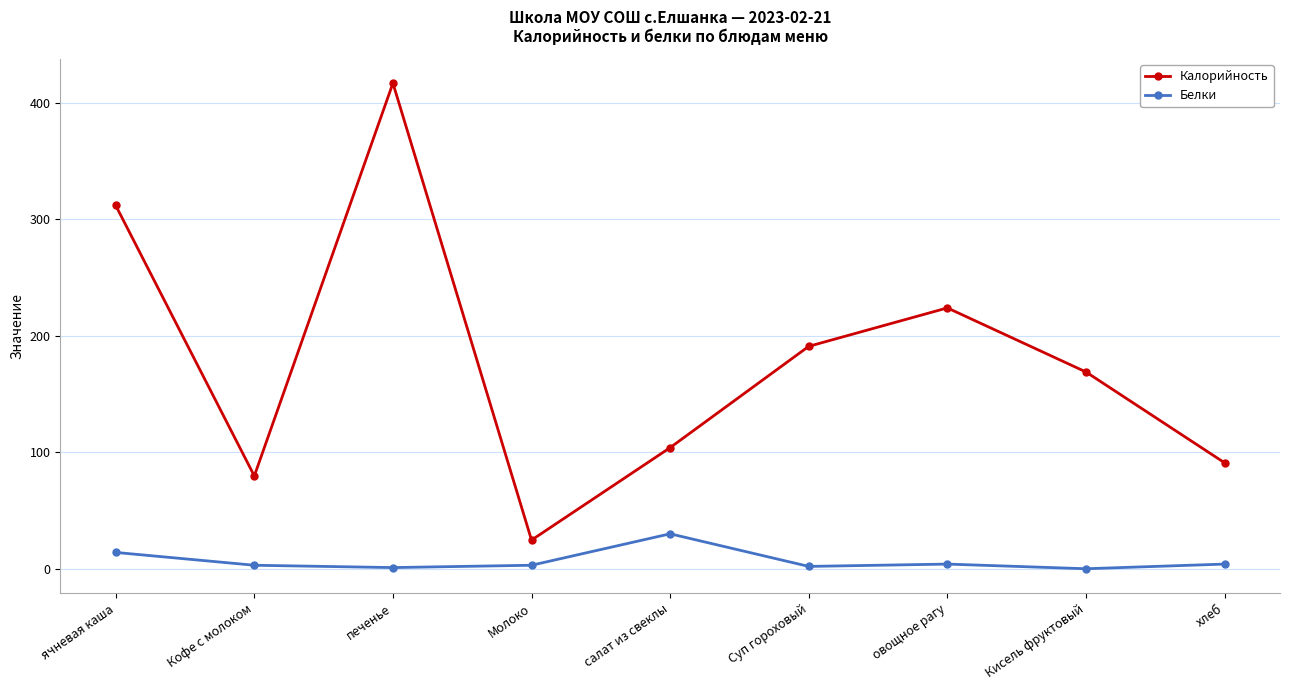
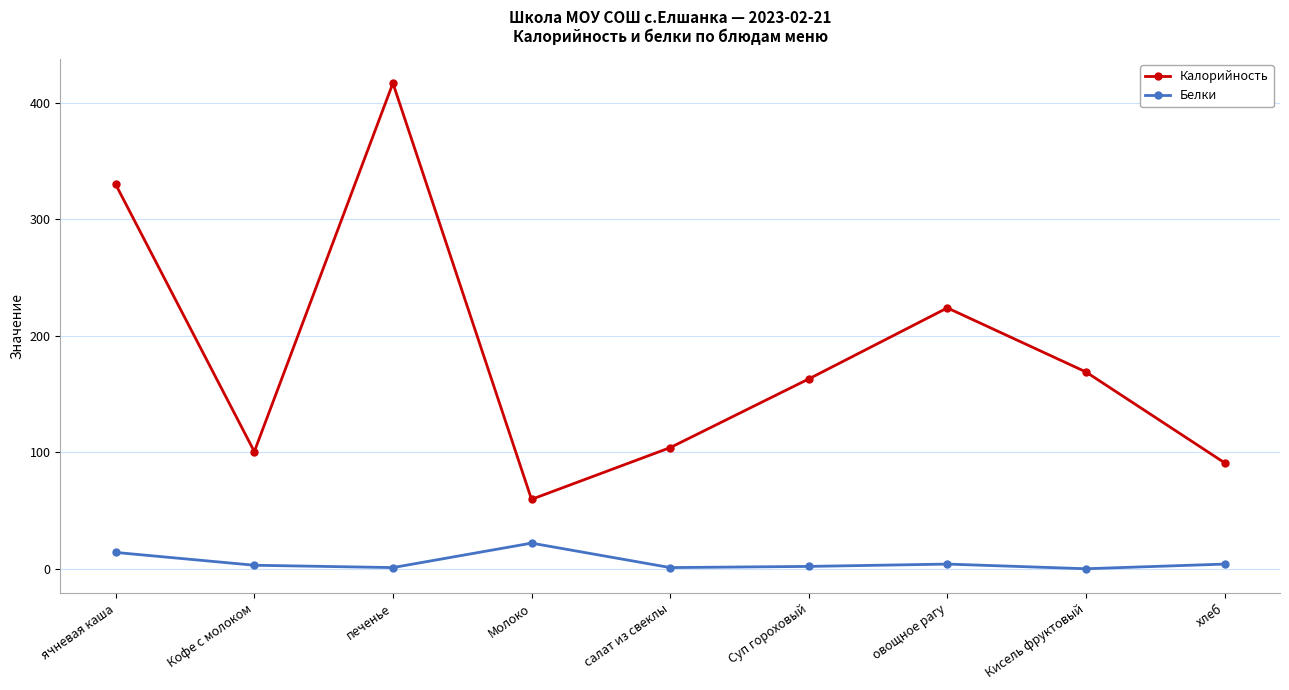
  {
    "Калорийность": {
-     "ячневая каша": 312,
-     "Кофе с молоком": 80,
+     "ячневая каша": 330,
+     "Кофе с молоком": 101,
      "печенье": 417,
-     "Молоко": 25,
+     "Молоко": 60,
      "салат из свеклы": 104,
-     "Суп гороховый": 191,
+     "Суп гороховый": 163,
      "овощное рагу": 224,
      "Кисель фруктовый": 169,
      "хлеб": 91
    },
    "Белки": {
      "ячневая каша": 14,
      "Кофе с молоком": 3,
      "печенье": 1,
-     "Молоко": 3,
-     "салат из свеклы": 30,
+     "Молоко": 22,
+     "салат из свеклы": 1,
      "Суп гороховый": 2,
      "овощное рагу": 4,
      "Кисель фруктовый": 0,
      "хлеб": 4
    }
  }
